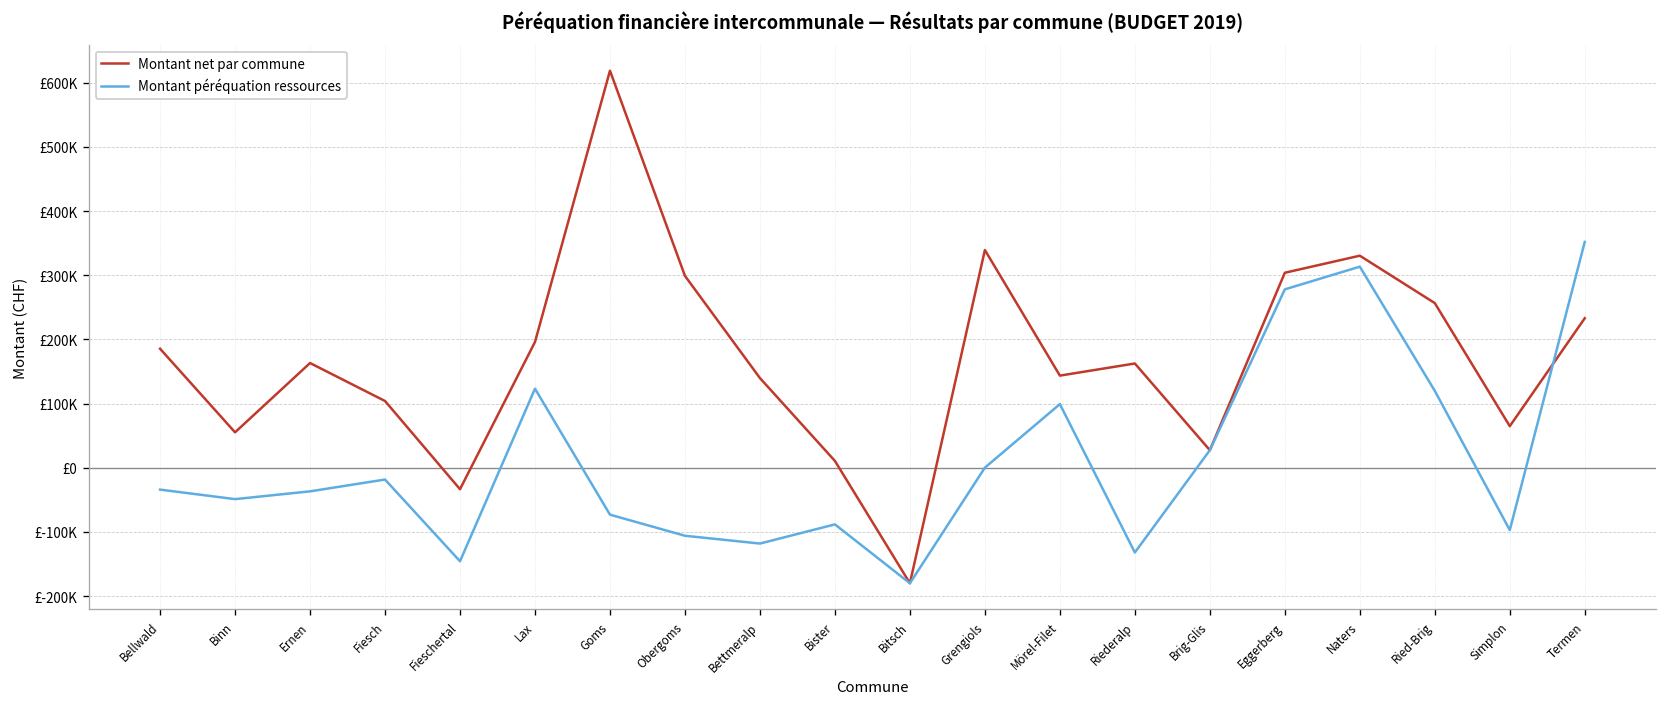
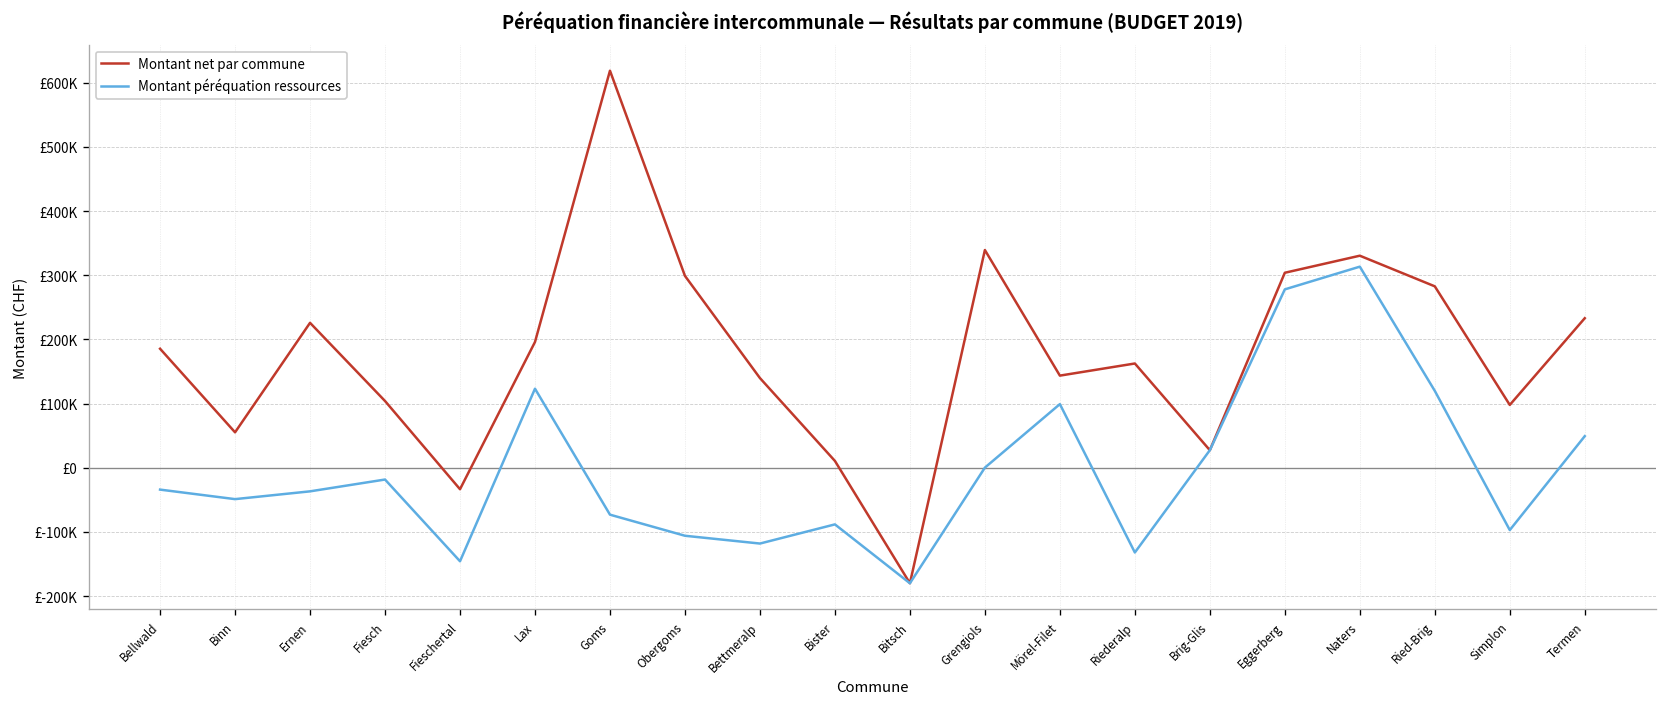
  {
    "Montant net par commune": {
      "Bellwald": "£190000",
      "Binn": "£60000",
-     "Ernen": "£160000",
+     "Ernen": "£230000",
      "Fiesch": "£100000",
      "Fieschertal": "£-30000",
      "Lax": "£200000",
      "Goms": "£620000",
      "Obergoms": "£300000",
      "Bettmeralp": "£140000",
      "Bister": "£10000",
      "Grengiols": "£340000",
      "Mörel-Filet": "£140000",
      "Riederalp": "£160000",
      "Eggerberg": "£300000",
      "Naters": "£330000",
-     "Ried-Brig": "£260000",
-     "Simplon": "£60000",
+     "Ried-Brig": "£280000",
+     "Simplon": "£100000",
      "Termen": "£230000"
    },
    "Montant péréquation ressources": {
      "Bellwald": "£-30000",
      "Binn": "£-50000",
      "Ernen": "£-40000",
      "Fiesch": "£-20000",
      "Fieschertal": "£-150000",
      "Lax": "£120000",
      "Goms": "£-70000",
      "Obergoms": "£-110000",
      "Bettmeralp": "£-120000",
      "Bister": "£-90000",
      "Grengiols": "£0",
      "Mörel-Filet": "£100000",
      "Riederalp": "£-130000",
      "Eggerberg": "£280000",
      "Naters": "£310000",
      "Ried-Brig": "£120000",
      "Simplon": "£-100000",
-     "Termen": "£350000"
+     "Termen": "£50000"
    }
  }
